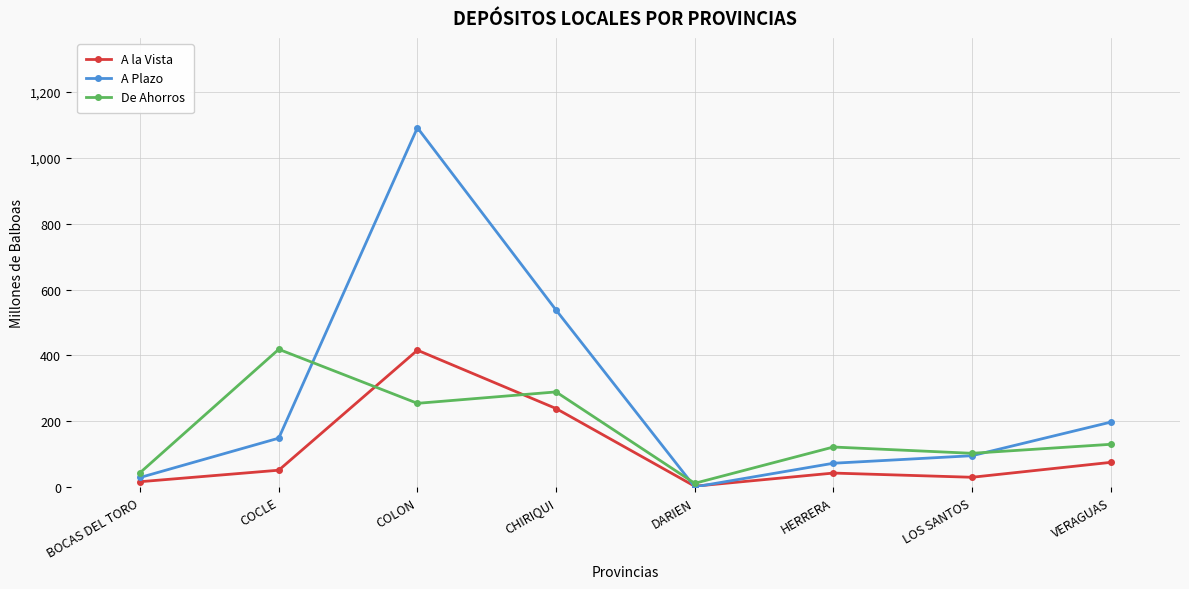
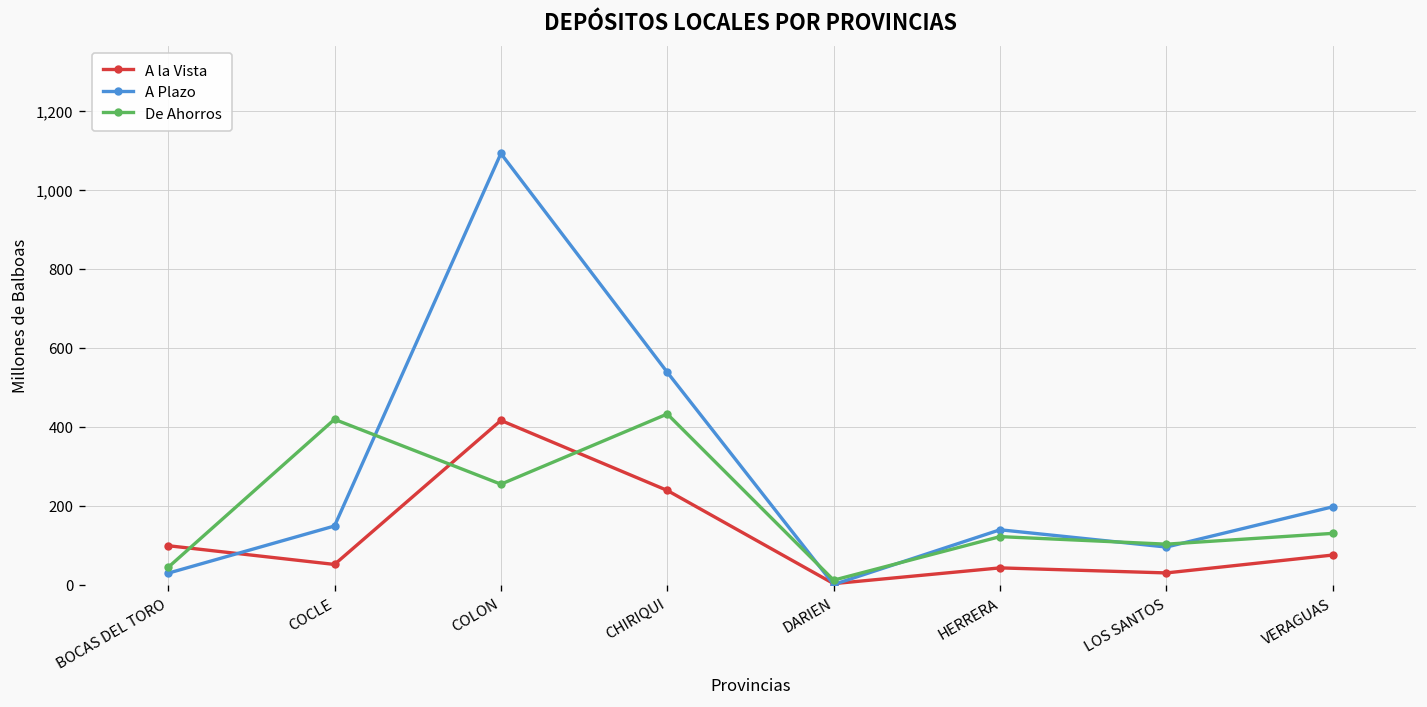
  {
    "A la Vista": {
-     "BOCAS DEL TORO": "20",
+     "BOCAS DEL TORO": "100",
      "COCLE": "50",
      "COLON": "420",
      "CHIRIQUI": "240",
      "HERRERA": "40",
      "LOS SANTOS": "30",
      "VERAGUAS": "80"
    },
    "A Plazo": {
      "BOCAS DEL TORO": "30",
      "COCLE": "150",
      "COLON": "1,090",
      "CHIRIQUI": "540",
-     "HERRERA": "70",
+     "HERRERA": "140",
      "VERAGUAS": "200"
    },
    "De Ahorros": {
      "BOCAS DEL TORO": "40",
      "COCLE": "420",
      "COLON": "250",
-     "CHIRIQUI": "290",
+     "CHIRIQUI": "430",
      "DARIEN": "10",
      "HERRERA": "120",
      "VERAGUAS": "130"
    }
  }
